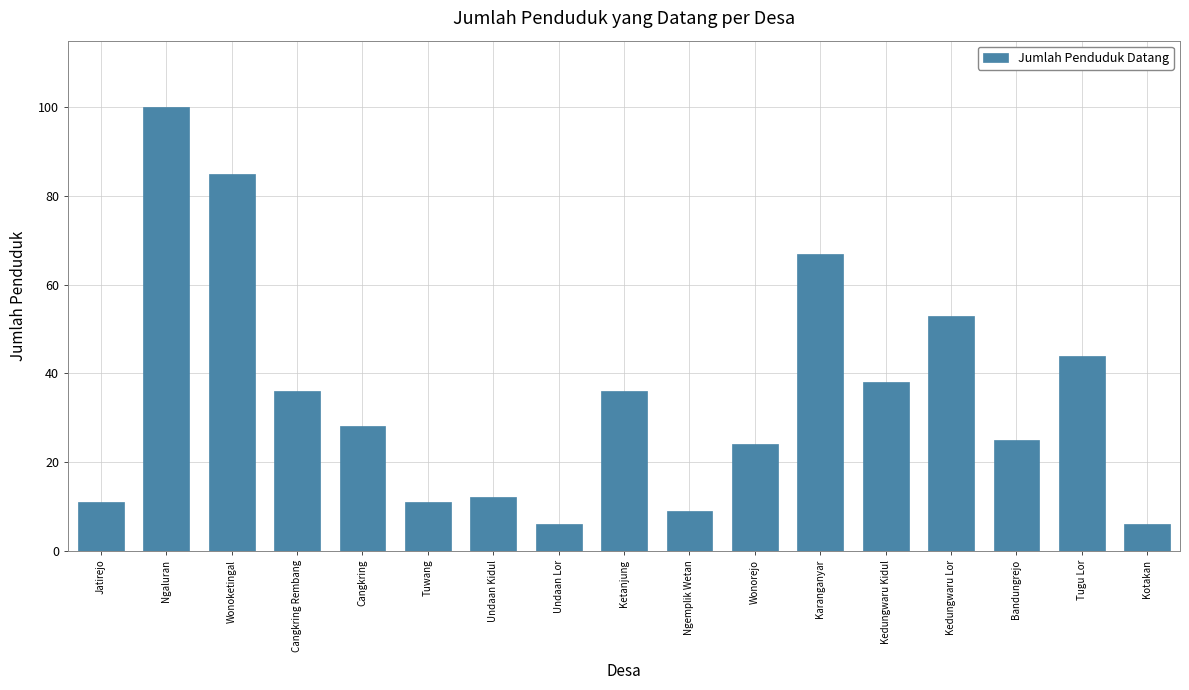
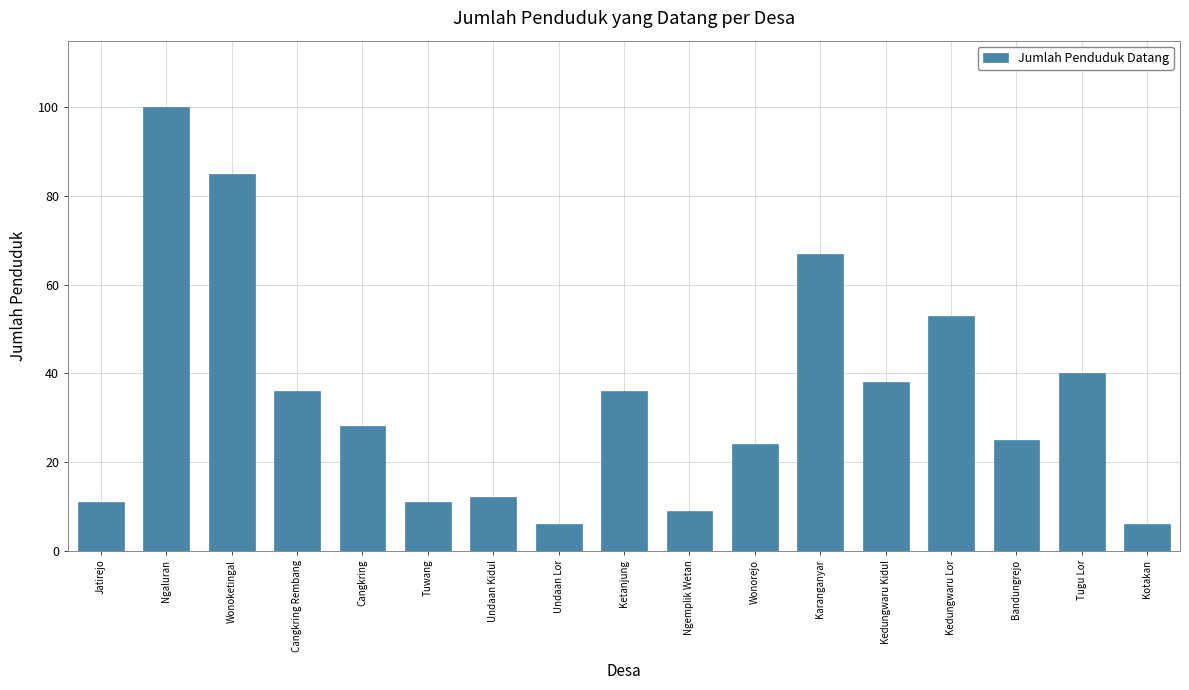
  {
    "Jatirejo": 11,
    "Ngaluran": 100,
    "Wonoketingal": 85,
    "Cangkring Rembang": 36,
    "Cangkring": 28,
    "Tuwang": 11,
    "Undaan Kidul": 12,
    "Undaan Lor": 6,
    "Ketanjung": 36,
    "Ngemplik Wetan": 9,
    "Wonorejo": 24,
    "Karanganyar": 67,
    "Kedungwaru Kidul": 38,
    "Kedungwaru Lor": 53,
    "Bandungrejo": 25,
-   "Tugu Lor": 44,
+   "Tugu Lor": 40,
    "Kotakan": 6
  }
